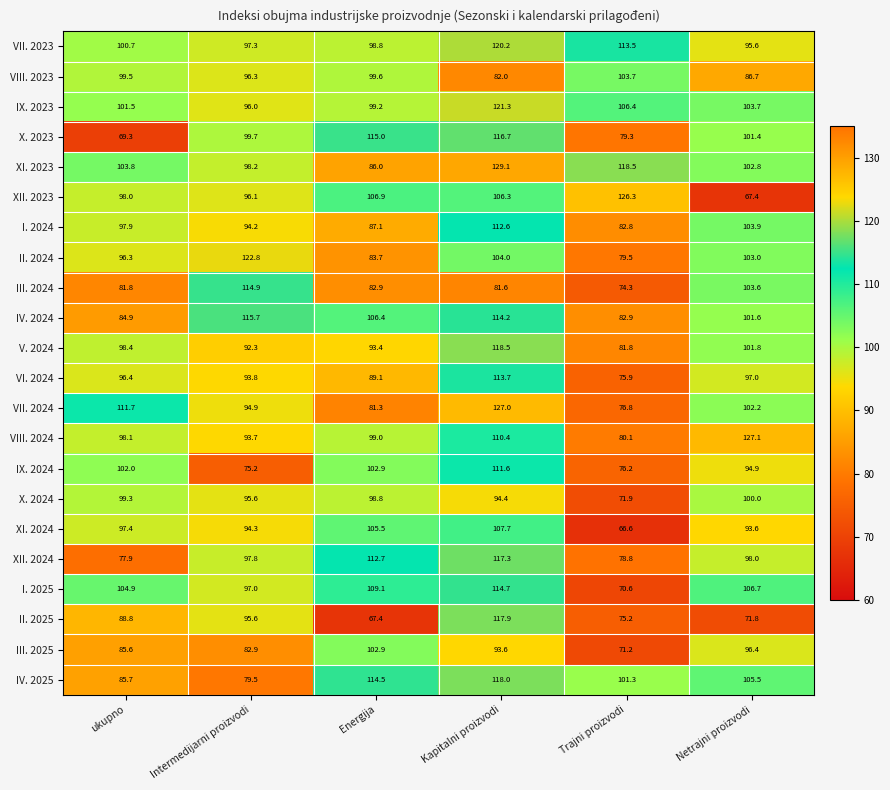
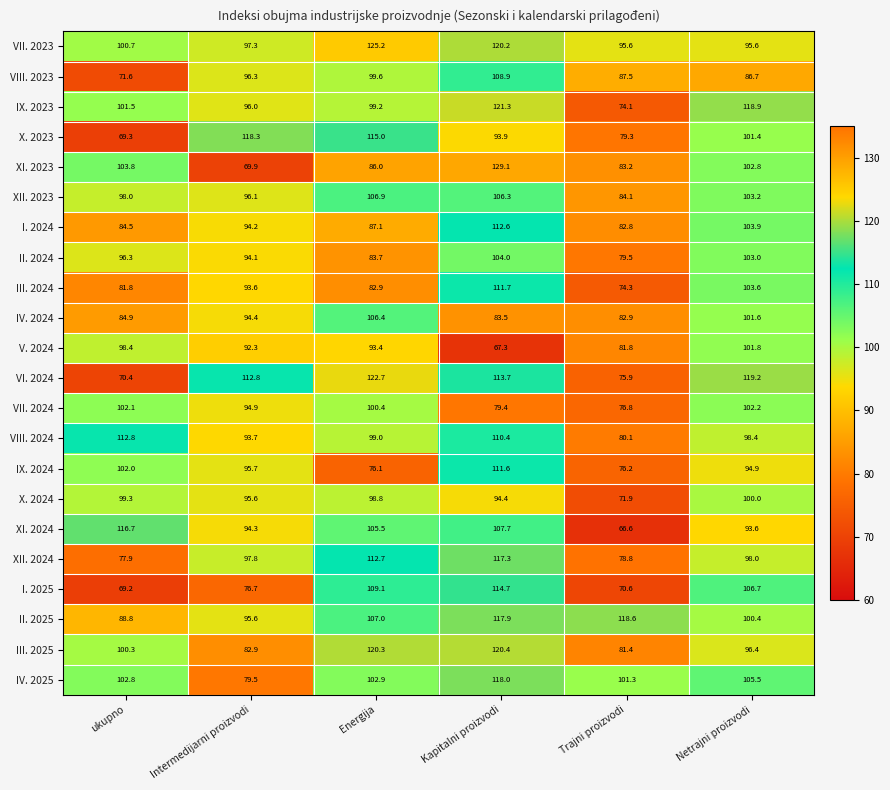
  {
    "VII. 2023": {
      "ukupno": 100.7,
      "Intermedijarni proizvodi": 97.3,
-     "Energija": 98.8,
+     "Energija": 125.2,
      "Kapitalni proizvodi": 120.2,
-     "Trajni proizvodi": 113.5,
+     "Trajni proizvodi": 95.6,
      "Netrajni proizvodi": 95.6
    },
    "VIII. 2023": {
-     "ukupno": 99.5,
+     "ukupno": 71.6,
      "Intermedijarni proizvodi": 96.3,
      "Energija": 99.6,
-     "Kapitalni proizvodi": 82.0,
-     "Trajni proizvodi": 103.7,
+     "Kapitalni proizvodi": 108.9,
+     "Trajni proizvodi": 87.5,
      "Netrajni proizvodi": 86.7
    },
    "IX. 2023": {
      "ukupno": 101.5,
      "Intermedijarni proizvodi": 96.0,
      "Energija": 99.2,
      "Kapitalni proizvodi": 121.3,
-     "Trajni proizvodi": 106.4,
-     "Netrajni proizvodi": 103.7
+     "Trajni proizvodi": 74.1,
+     "Netrajni proizvodi": 118.9
    },
    "X. 2023": {
      "ukupno": 69.3,
-     "Intermedijarni proizvodi": 99.7,
+     "Intermedijarni proizvodi": 118.3,
      "Energija": 115.0,
-     "Kapitalni proizvodi": 116.7,
+     "Kapitalni proizvodi": 93.9,
      "Trajni proizvodi": 79.3,
      "Netrajni proizvodi": 101.4
    },
    "XI. 2023": {
      "ukupno": 103.8,
-     "Intermedijarni proizvodi": 98.2,
+     "Intermedijarni proizvodi": 69.9,
      "Energija": 86.0,
      "Kapitalni proizvodi": 129.1,
-     "Trajni proizvodi": 118.5,
+     "Trajni proizvodi": 83.2,
      "Netrajni proizvodi": 102.8
    },
    "XII. 2023": {
      "ukupno": 98.0,
      "Intermedijarni proizvodi": 96.1,
      "Energija": 106.9,
      "Kapitalni proizvodi": 106.3,
-     "Trajni proizvodi": 126.3,
-     "Netrajni proizvodi": 67.4
+     "Trajni proizvodi": 84.1,
+     "Netrajni proizvodi": 103.2
    },
    "I. 2024": {
-     "ukupno": 97.9,
+     "ukupno": 84.5,
      "Intermedijarni proizvodi": 94.2,
      "Energija": 87.1,
      "Kapitalni proizvodi": 112.6,
      "Trajni proizvodi": 82.8,
      "Netrajni proizvodi": 103.9
    },
    "II. 2024": {
      "ukupno": 96.3,
-     "Intermedijarni proizvodi": 122.8,
+     "Intermedijarni proizvodi": 94.1,
      "Energija": 83.7,
      "Kapitalni proizvodi": 104.0,
      "Trajni proizvodi": 79.5,
      "Netrajni proizvodi": 103.0
    },
    "III. 2024": {
      "ukupno": 81.8,
-     "Intermedijarni proizvodi": 114.9,
+     "Intermedijarni proizvodi": 93.6,
      "Energija": 82.9,
-     "Kapitalni proizvodi": 81.6,
+     "Kapitalni proizvodi": 111.7,
      "Trajni proizvodi": 74.3,
      "Netrajni proizvodi": 103.6
    },
    "IV. 2024": {
      "ukupno": 84.9,
-     "Intermedijarni proizvodi": 115.7,
+     "Intermedijarni proizvodi": 94.4,
      "Energija": 106.4,
-     "Kapitalni proizvodi": 114.2,
+     "Kapitalni proizvodi": 83.5,
      "Trajni proizvodi": 82.9,
      "Netrajni proizvodi": 101.6
    },
    "V. 2024": {
      "ukupno": 98.4,
      "Intermedijarni proizvodi": 92.3,
      "Energija": 93.4,
-     "Kapitalni proizvodi": 118.5,
+     "Kapitalni proizvodi": 67.3,
      "Trajni proizvodi": 81.8,
      "Netrajni proizvodi": 101.8
    },
    "VI. 2024": {
-     "ukupno": 96.4,
-     "Intermedijarni proizvodi": 93.8,
-     "Energija": 89.1,
+     "ukupno": 70.4,
+     "Intermedijarni proizvodi": 112.8,
+     "Energija": 122.7,
      "Kapitalni proizvodi": 113.7,
      "Trajni proizvodi": 75.9,
-     "Netrajni proizvodi": 97.0
+     "Netrajni proizvodi": 119.2
    },
    "VII. 2024": {
-     "ukupno": 111.7,
+     "ukupno": 102.1,
      "Intermedijarni proizvodi": 94.9,
-     "Energija": 81.3,
-     "Kapitalni proizvodi": 127.0,
+     "Energija": 100.4,
+     "Kapitalni proizvodi": 79.4,
      "Trajni proizvodi": 76.8,
      "Netrajni proizvodi": 102.2
    },
    "VIII. 2024": {
-     "ukupno": 98.1,
+     "ukupno": 112.8,
      "Intermedijarni proizvodi": 93.7,
      "Energija": 99.0,
      "Kapitalni proizvodi": 110.4,
      "Trajni proizvodi": 80.1,
-     "Netrajni proizvodi": 127.1
+     "Netrajni proizvodi": 98.4
    },
    "IX. 2024": {
      "ukupno": 102.0,
-     "Intermedijarni proizvodi": 75.2,
-     "Energija": 102.9,
+     "Intermedijarni proizvodi": 95.7,
+     "Energija": 76.1,
      "Kapitalni proizvodi": 111.6,
      "Trajni proizvodi": 76.2,
      "Netrajni proizvodi": 94.9
    },
    "X. 2024": {
      "ukupno": 99.3,
      "Intermedijarni proizvodi": 95.6,
      "Energija": 98.8,
      "Kapitalni proizvodi": 94.4,
      "Trajni proizvodi": 71.9,
      "Netrajni proizvodi": 100.0
    },
    "XI. 2024": {
-     "ukupno": 97.4,
+     "ukupno": 116.7,
      "Intermedijarni proizvodi": 94.3,
      "Energija": 105.5,
      "Kapitalni proizvodi": 107.7,
      "Trajni proizvodi": 66.6,
      "Netrajni proizvodi": 93.6
    },
    "XII. 2024": {
      "ukupno": 77.9,
      "Intermedijarni proizvodi": 97.8,
      "Energija": 112.7,
      "Kapitalni proizvodi": 117.3,
      "Trajni proizvodi": 78.8,
      "Netrajni proizvodi": 98.0
    },
    "I. 2025": {
-     "ukupno": 104.9,
-     "Intermedijarni proizvodi": 97.0,
+     "ukupno": 69.2,
+     "Intermedijarni proizvodi": 76.7,
      "Energija": 109.1,
      "Kapitalni proizvodi": 114.7,
      "Trajni proizvodi": 70.6,
      "Netrajni proizvodi": 106.7
    },
    "II. 2025": {
      "ukupno": 88.8,
      "Intermedijarni proizvodi": 95.6,
-     "Energija": 67.4,
+     "Energija": 107.0,
      "Kapitalni proizvodi": 117.9,
-     "Trajni proizvodi": 75.2,
-     "Netrajni proizvodi": 71.8
+     "Trajni proizvodi": 118.6,
+     "Netrajni proizvodi": 100.4
    },
    "III. 2025": {
-     "ukupno": 85.6,
+     "ukupno": 100.3,
      "Intermedijarni proizvodi": 82.9,
-     "Energija": 102.9,
-     "Kapitalni proizvodi": 93.6,
-     "Trajni proizvodi": 71.2,
+     "Energija": 120.3,
+     "Kapitalni proizvodi": 120.4,
+     "Trajni proizvodi": 81.4,
      "Netrajni proizvodi": 96.4
    },
    "IV. 2025": {
-     "ukupno": 85.7,
+     "ukupno": 102.8,
      "Intermedijarni proizvodi": 79.5,
-     "Energija": 114.5,
+     "Energija": 102.9,
      "Kapitalni proizvodi": 118.0,
      "Trajni proizvodi": 101.3,
      "Netrajni proizvodi": 105.5
    }
  }
